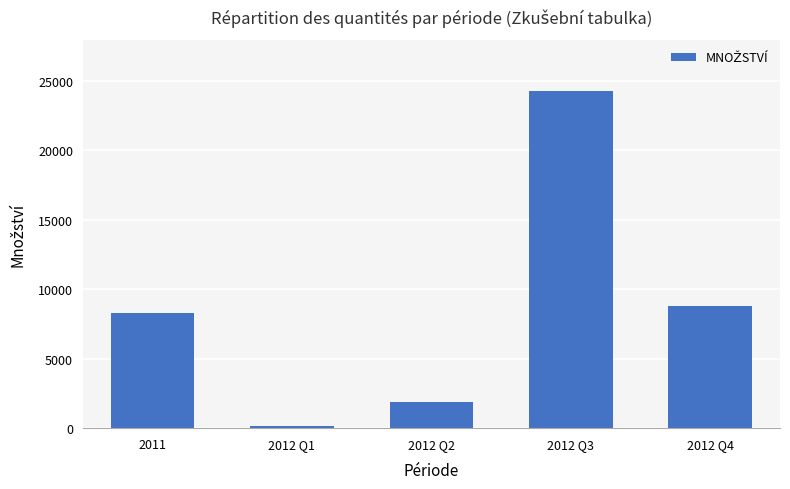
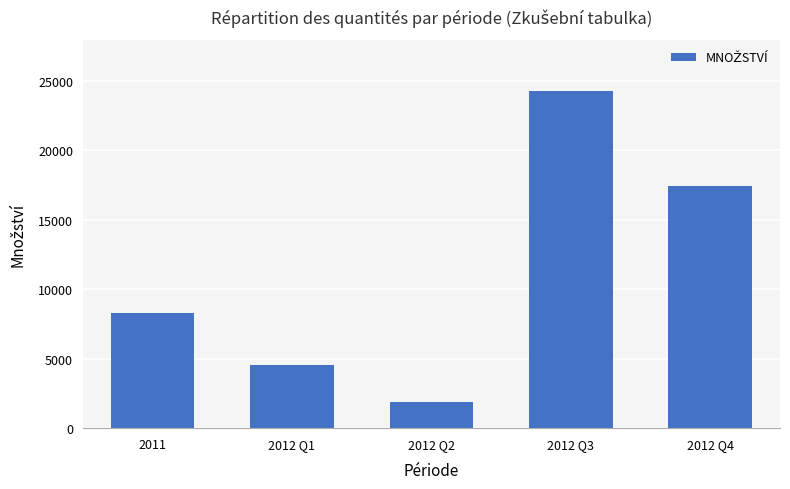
  {
    "2011": 8300,
-   "2012 Q1": 200,
+   "2012 Q1": 4600,
    "2012 Q2": 1900,
    "2012 Q3": 24300,
-   "2012 Q4": 8800
+   "2012 Q4": 17400
  }
